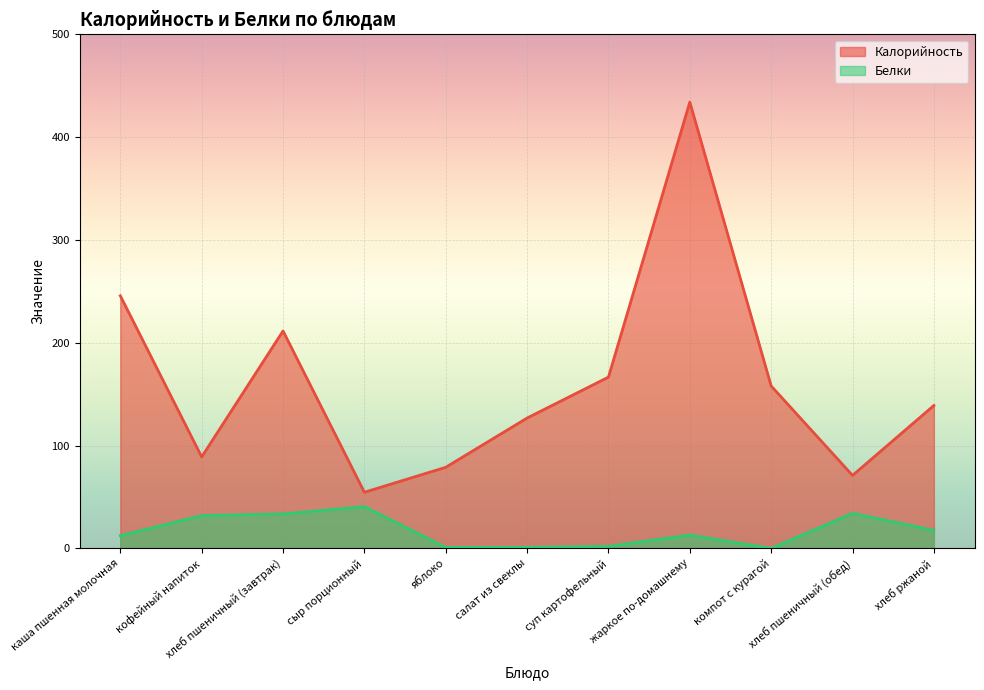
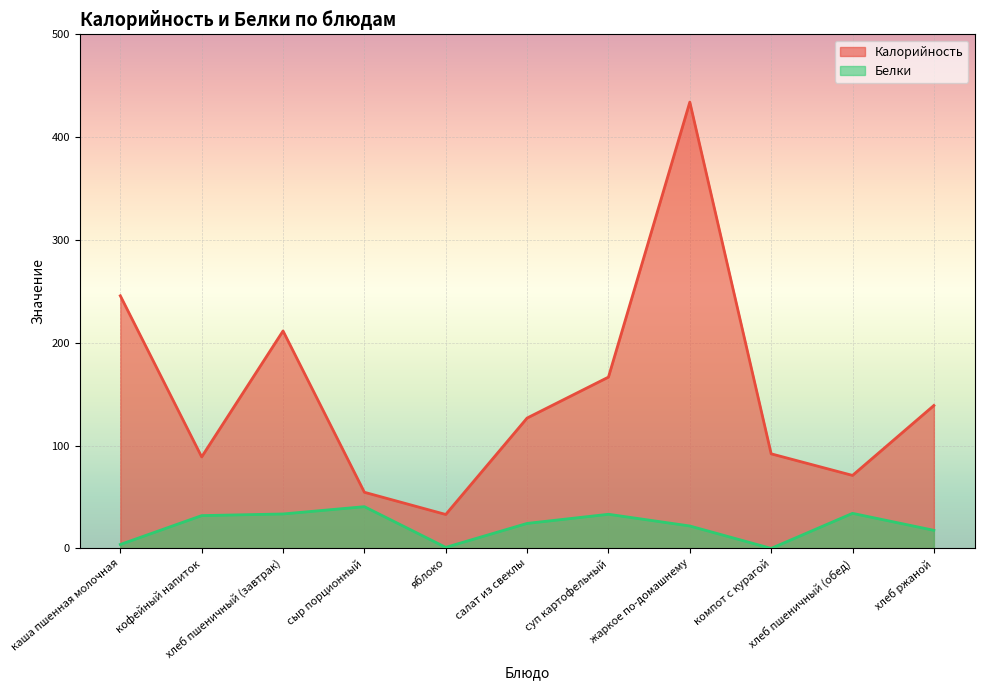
  {
    "Калорийность": {
      "каша пшенная молочная": 246,
      "кофейный напиток": 89,
      "хлеб пшеничный (завтрак)": 212,
      "сыр порционный": 55,
-     "яблоко": 79,
+     "яблоко": 33,
      "салат из свеклы": 127,
      "суп картофельный": 167,
      "жаркое по-домашнему": 434,
-     "компот с курагой": 158,
+     "компот с курагой": 92,
      "хлеб пшеничный (обед)": 71,
      "хлеб ржаной": 139
    },
    "Белки": {
-     "каша пшенная молочная": 12,
+     "каша пшенная молочная": 4,
      "кофейный напиток": 32,
      "хлеб пшеничный (завтрак)": 34,
      "сыр порционный": 41,
      "яблоко": 1,
-     "салат из свеклы": 1,
-     "суп картофельный": 2,
-     "жаркое по-домашнему": 13,
+     "салат из свеклы": 24,
+     "суп картофельный": 33,
+     "жаркое по-домашнему": 22,
      "компот с курагой": 0,
      "хлеб пшеничный (обед)": 34,
      "хлеб ржаной": 18
    }
  }
